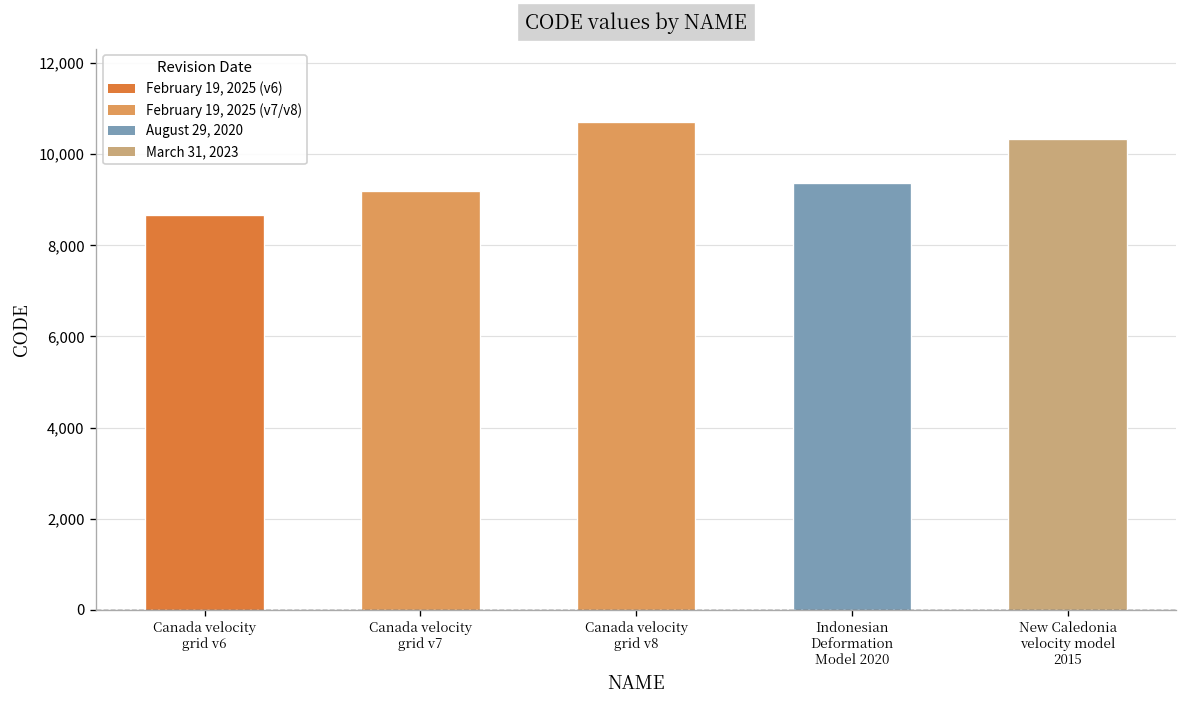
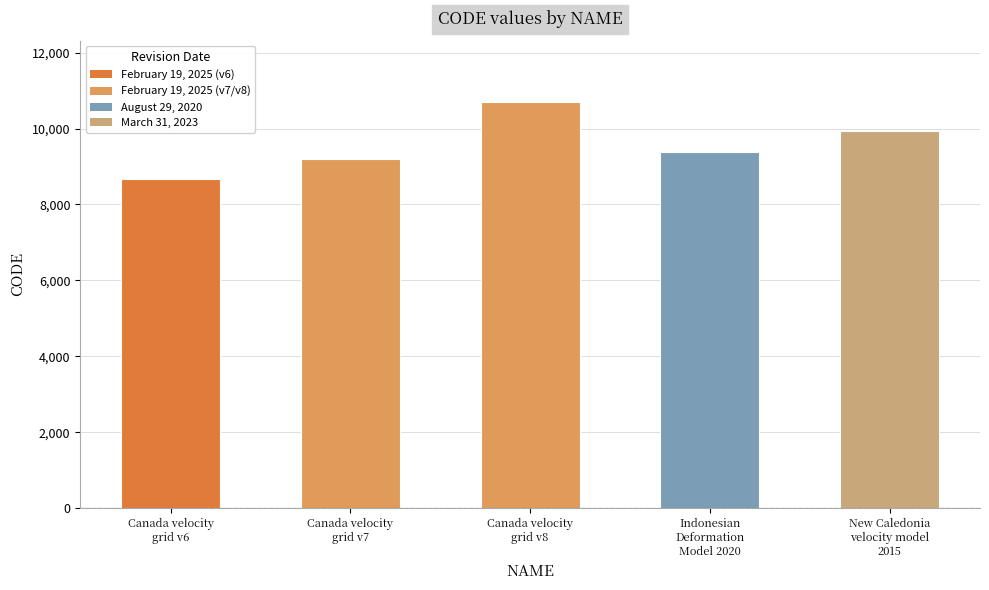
  {
    "Canada velocity grid v6": "8,700",
    "Canada velocity grid v7": "9,200",
    "Canada velocity grid v8": "10,700",
    "Indonesian Deformation Model 2020": "9,400",
-   "New Caledonia velocity model 2015": "10,300"
+   "New Caledonia velocity model 2015": "9,900"
  }
